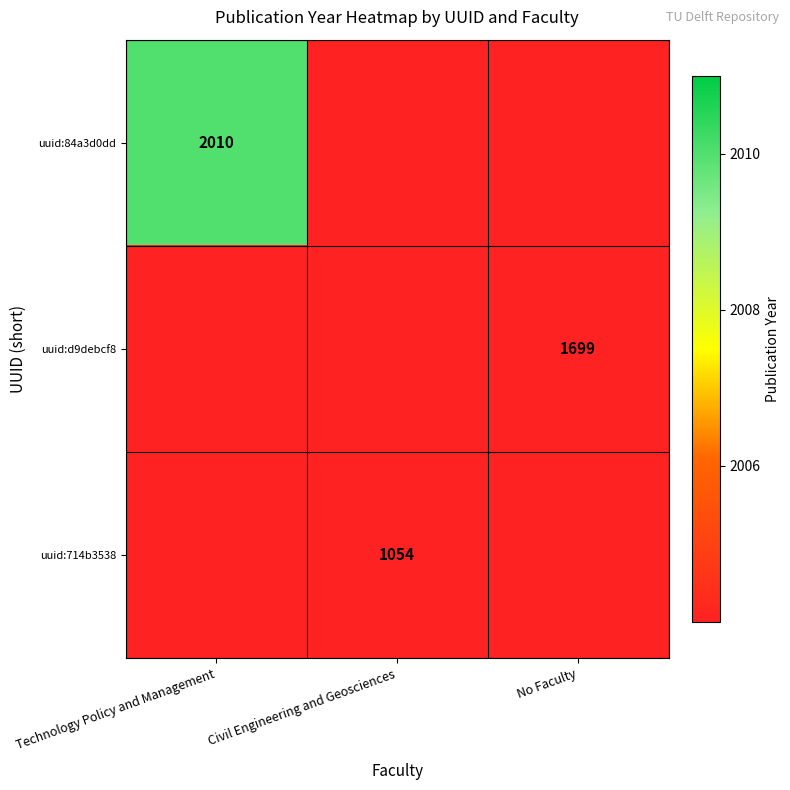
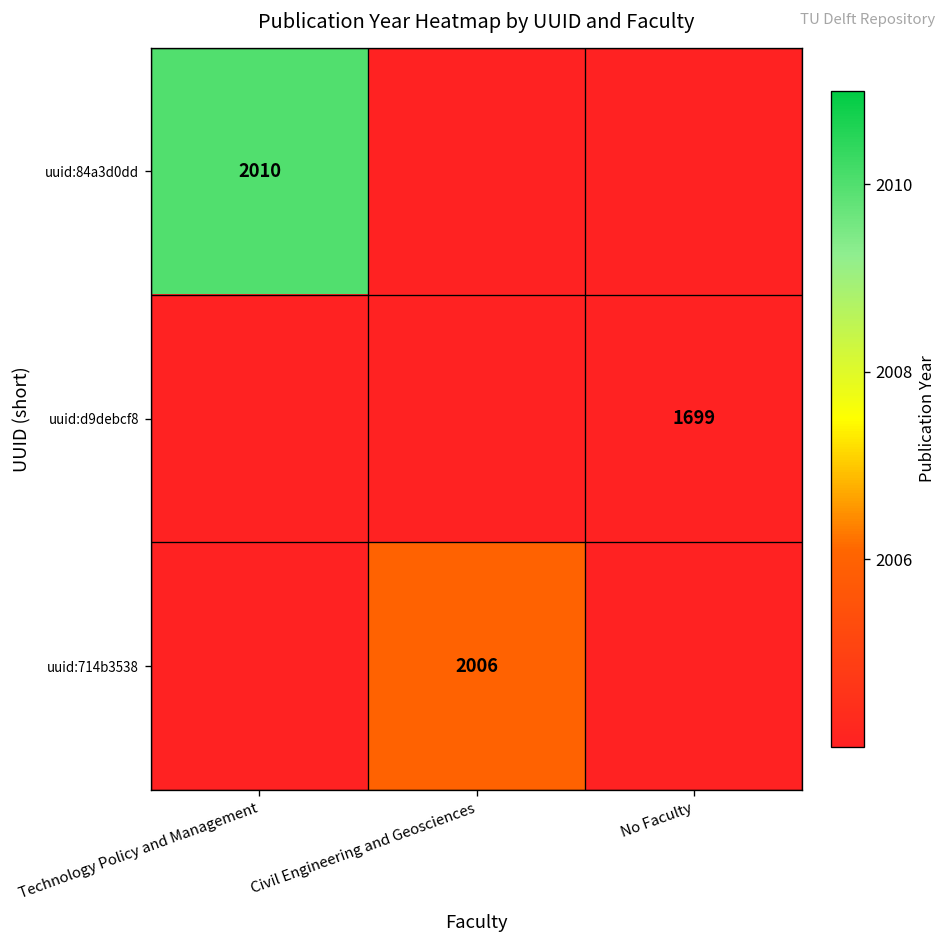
  {
    "uuid:84a3d0dd": {
      "Technology Policy and Management": 2010
    },
    "uuid:d9debcf8": {
      "No Faculty": 1699
    },
    "uuid:714b3538": {
-     "Civil Engineering and Geosciences": 1054
+     "Civil Engineering and Geosciences": 2006
    }
  }
